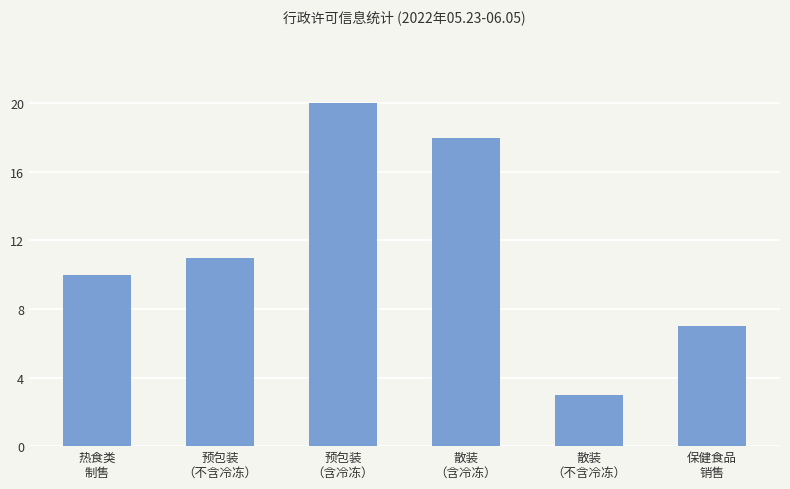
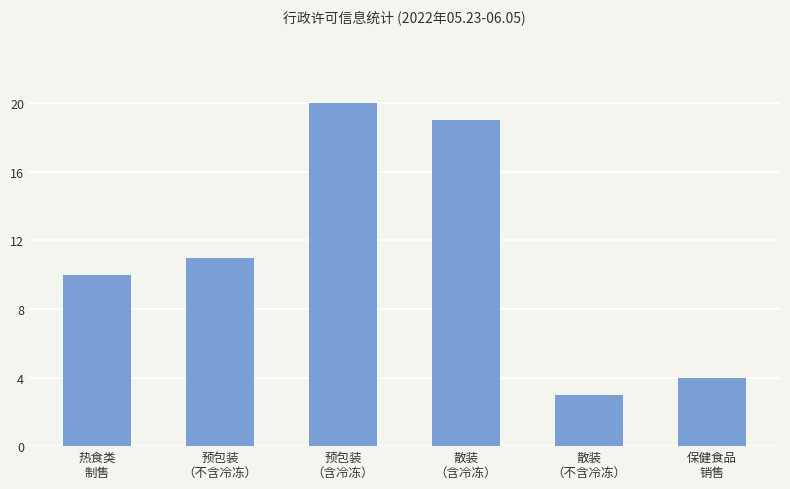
  {
    "热食类 制售": 10,
    "预包装 （不含冷冻）": 11,
    "预包装 （含冷冻）": 20,
-   "散装 （含冷冻）": 18,
+   "散装 （含冷冻）": 19,
    "散装 （不含冷冻）": 3,
-   "保健食品 销售": 7
+   "保健食品 销售": 4
  }
